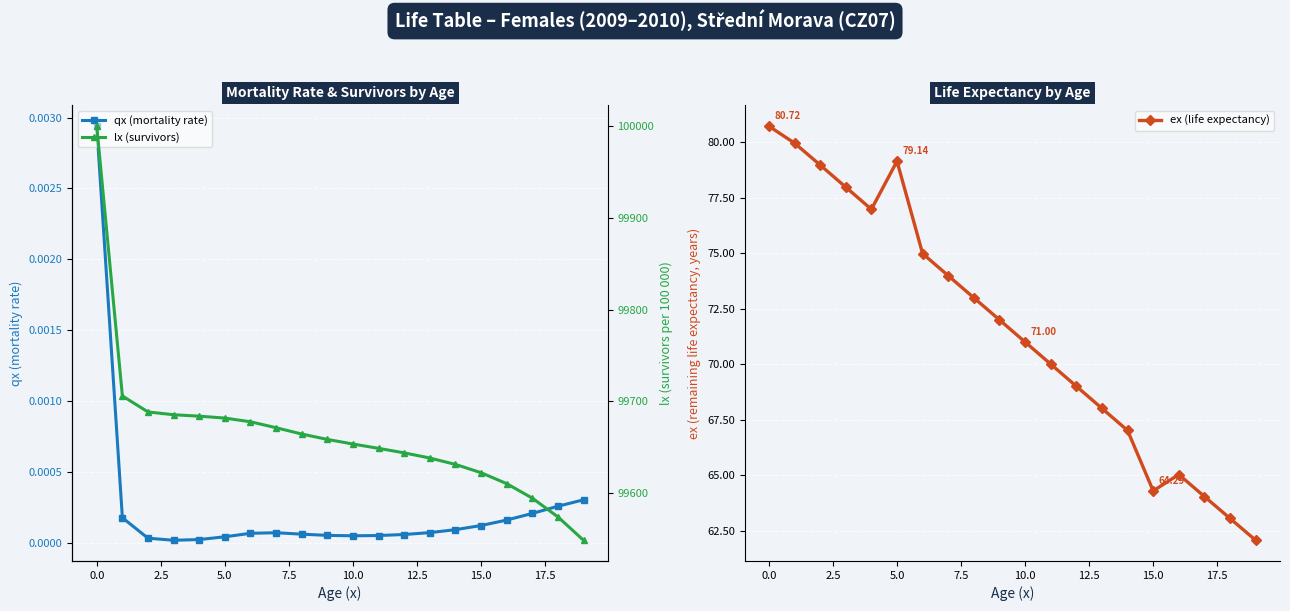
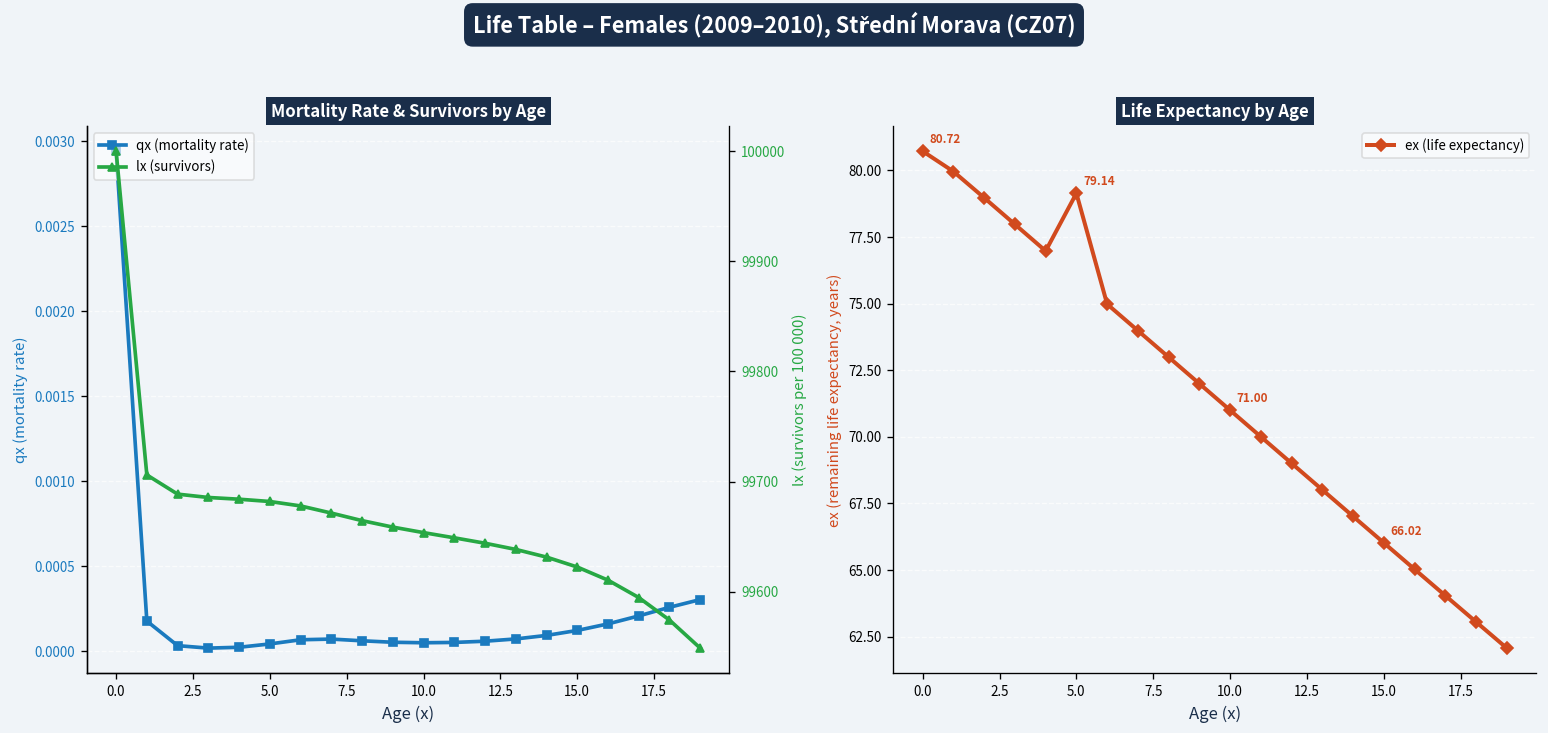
  {
    "Life Expectancy by Age": {
      "0.0": 80.72,
      "5.0": 79.14,
      "10.0": 71.00,
-     "15.0": 64.29
+     "15.0": 66.02
    }
  }
